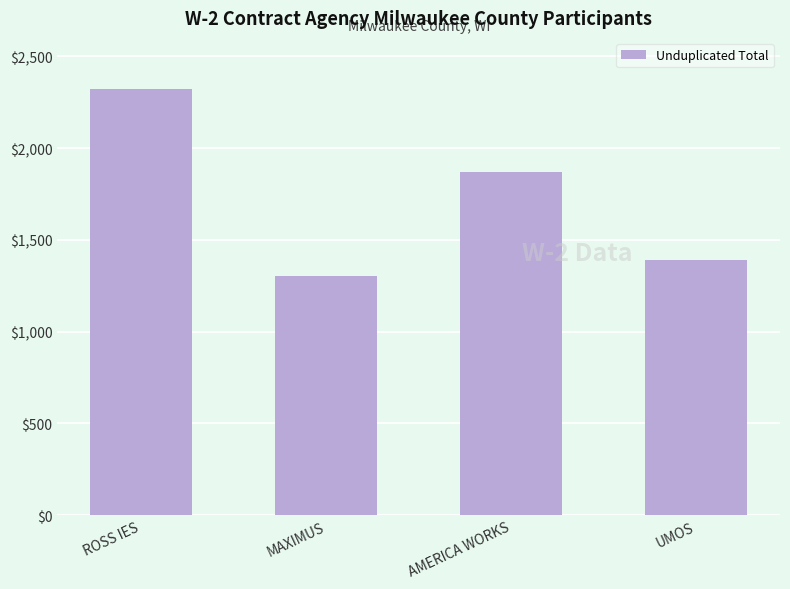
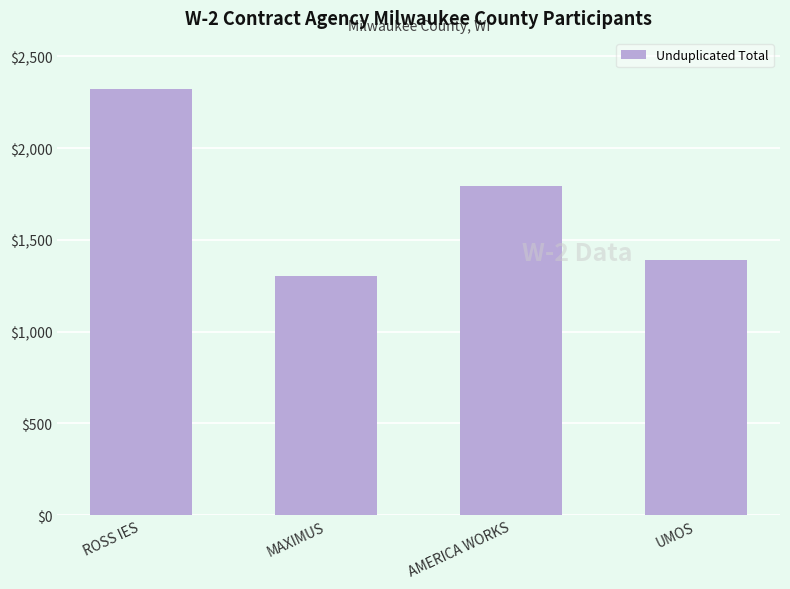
  {
    "ROSS IES": "$2,320",
    "MAXIMUS": "$1,300",
-   "AMERICA WORKS": "$1,870",
+   "AMERICA WORKS": "$1,800",
    "UMOS": "$1,390"
  }
